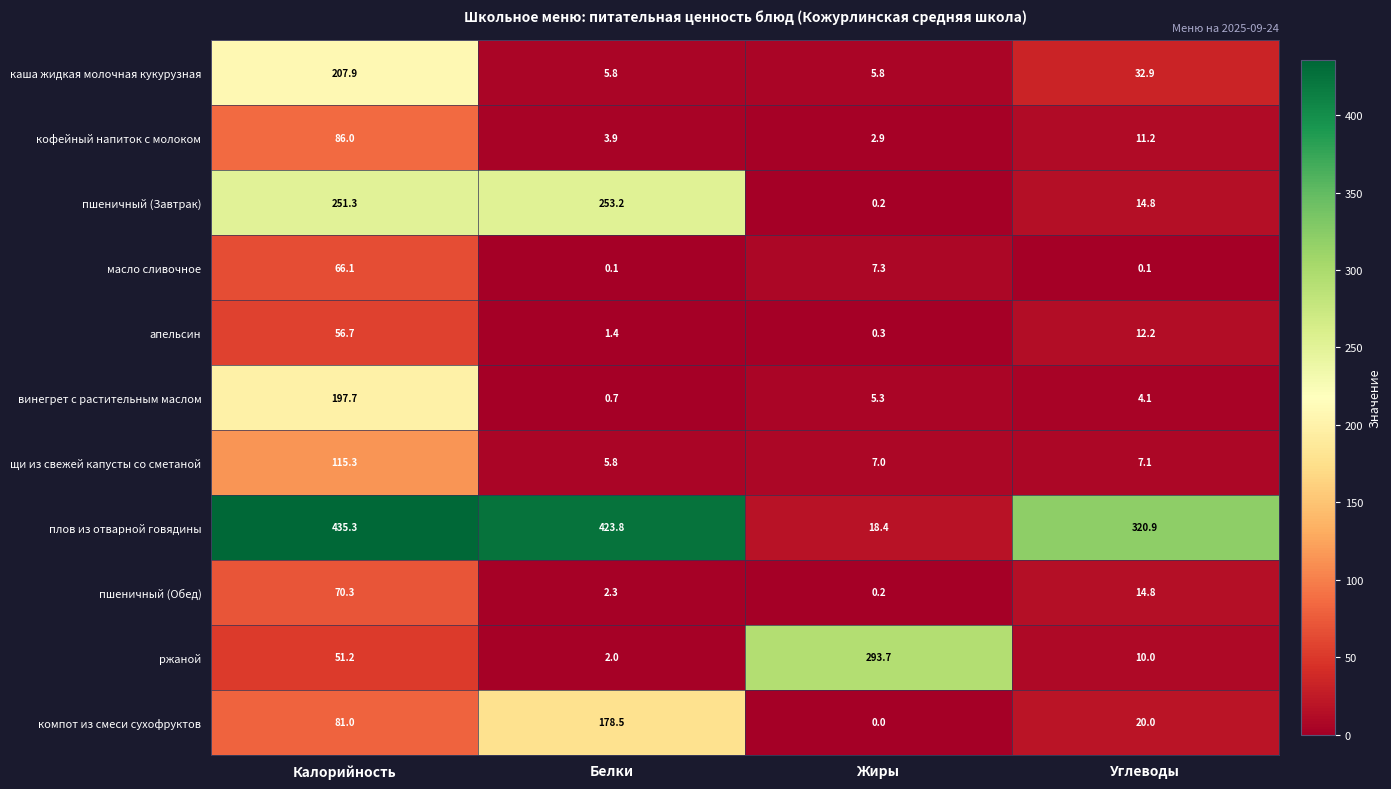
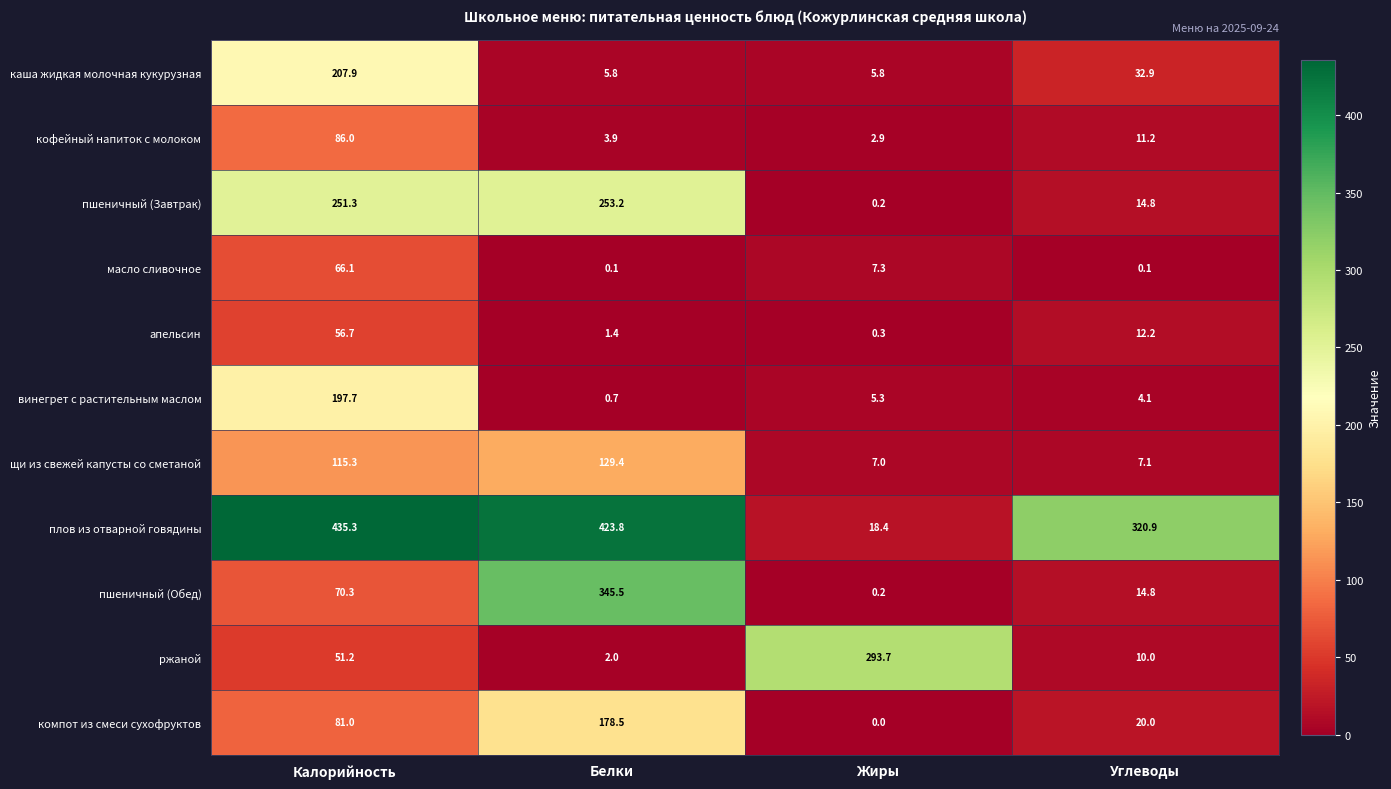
  {
    "каша жидкая молочная кукурузная": {
      "Калорийность": 207.9,
      "Белки": 5.8,
      "Жиры": 5.8,
      "Углеводы": 32.9
    },
    "кофейный напиток с молоком": {
      "Калорийность": 86.0,
      "Белки": 3.9,
      "Жиры": 2.9,
      "Углеводы": 11.2
    },
    "пшеничный (Завтрак)": {
      "Калорийность": 251.3,
      "Белки": 253.2,
      "Жиры": 0.2,
      "Углеводы": 14.8
    },
    "масло сливочное": {
      "Калорийность": 66.1,
      "Белки": 0.1,
      "Жиры": 7.3,
      "Углеводы": 0.1
    },
    "апельсин": {
      "Калорийность": 56.7,
      "Белки": 1.4,
      "Жиры": 0.3,
      "Углеводы": 12.2
    },
    "винегрет с растительным маслом": {
      "Калорийность": 197.7,
      "Белки": 0.7,
      "Жиры": 5.3,
      "Углеводы": 4.1
    },
    "щи из свежей капусты со сметаной": {
      "Калорийность": 115.3,
-     "Белки": 5.8,
+     "Белки": 129.4,
      "Жиры": 7.0,
      "Углеводы": 7.1
    },
    "плов из отварной говядины": {
      "Калорийность": 435.3,
      "Белки": 423.8,
      "Жиры": 18.4,
      "Углеводы": 320.9
    },
    "пшеничный (Обед)": {
      "Калорийность": 70.3,
-     "Белки": 2.3,
+     "Белки": 345.5,
      "Жиры": 0.2,
      "Углеводы": 14.8
    },
    "ржаной": {
      "Калорийность": 51.2,
      "Белки": 2.0,
      "Жиры": 293.7,
      "Углеводы": 10.0
    },
    "компот из смеси сухофруктов": {
      "Калорийность": 81.0,
      "Белки": 178.5,
      "Жиры": 0.0,
      "Углеводы": 20.0
    }
  }
